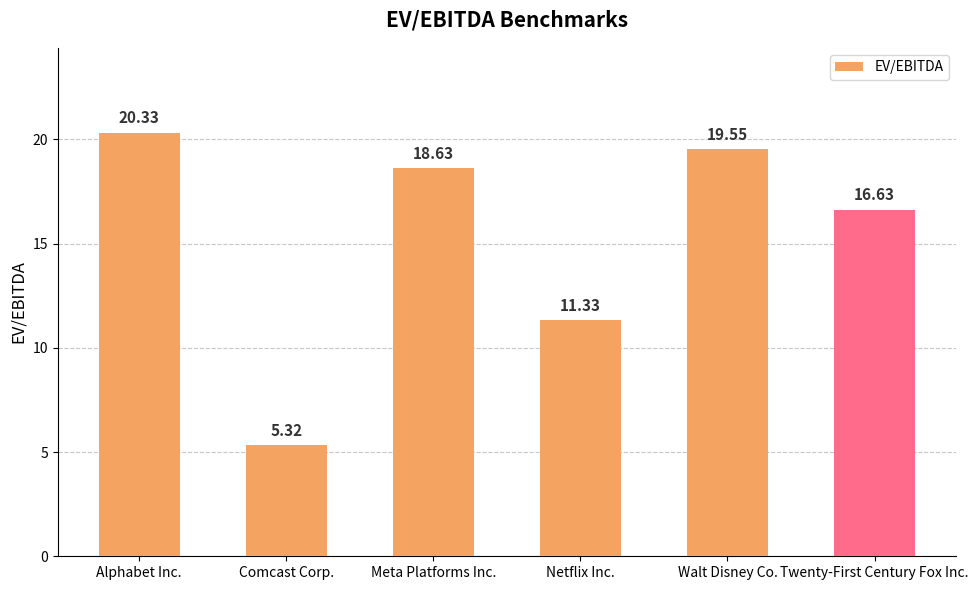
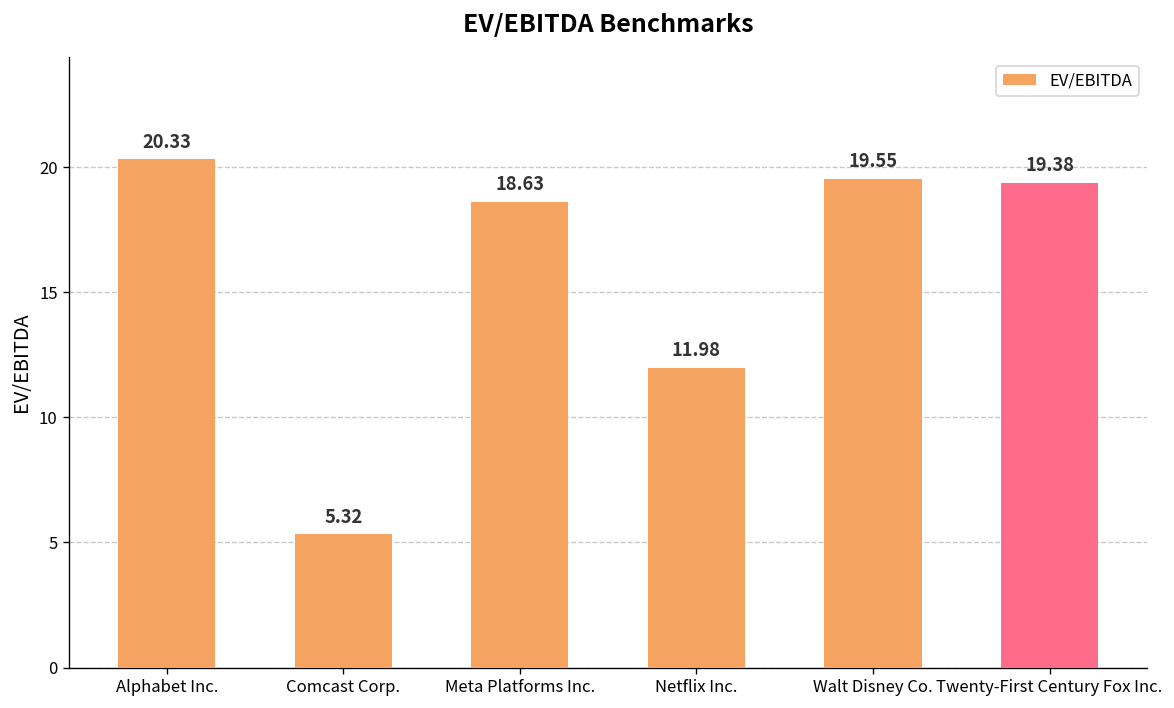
  {
    "Alphabet Inc.": 20.33,
    "Comcast Corp.": 5.32,
    "Meta Platforms Inc.": 18.63,
-   "Netflix Inc.": 11.33,
+   "Netflix Inc.": 11.98,
    "Walt Disney Co.": 19.55,
-   "Twenty-First Century Fox Inc.": 16.63
+   "Twenty-First Century Fox Inc.": 19.38
  }
